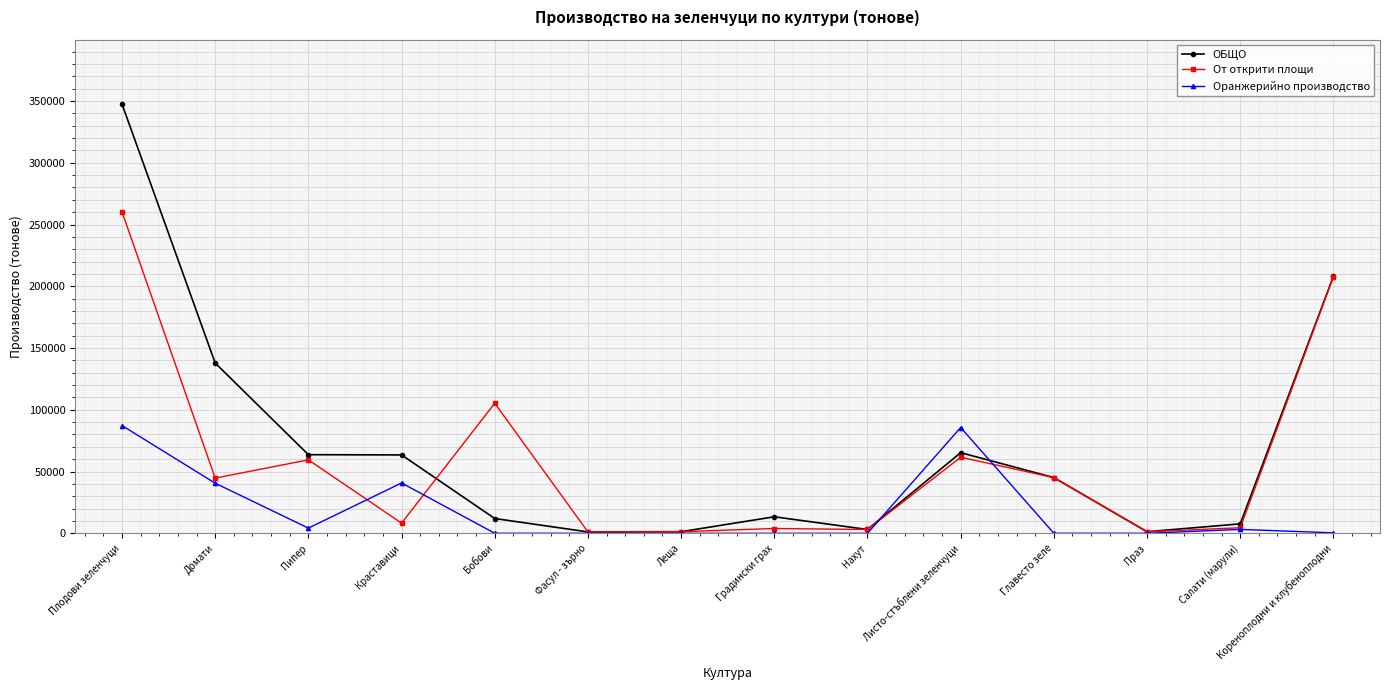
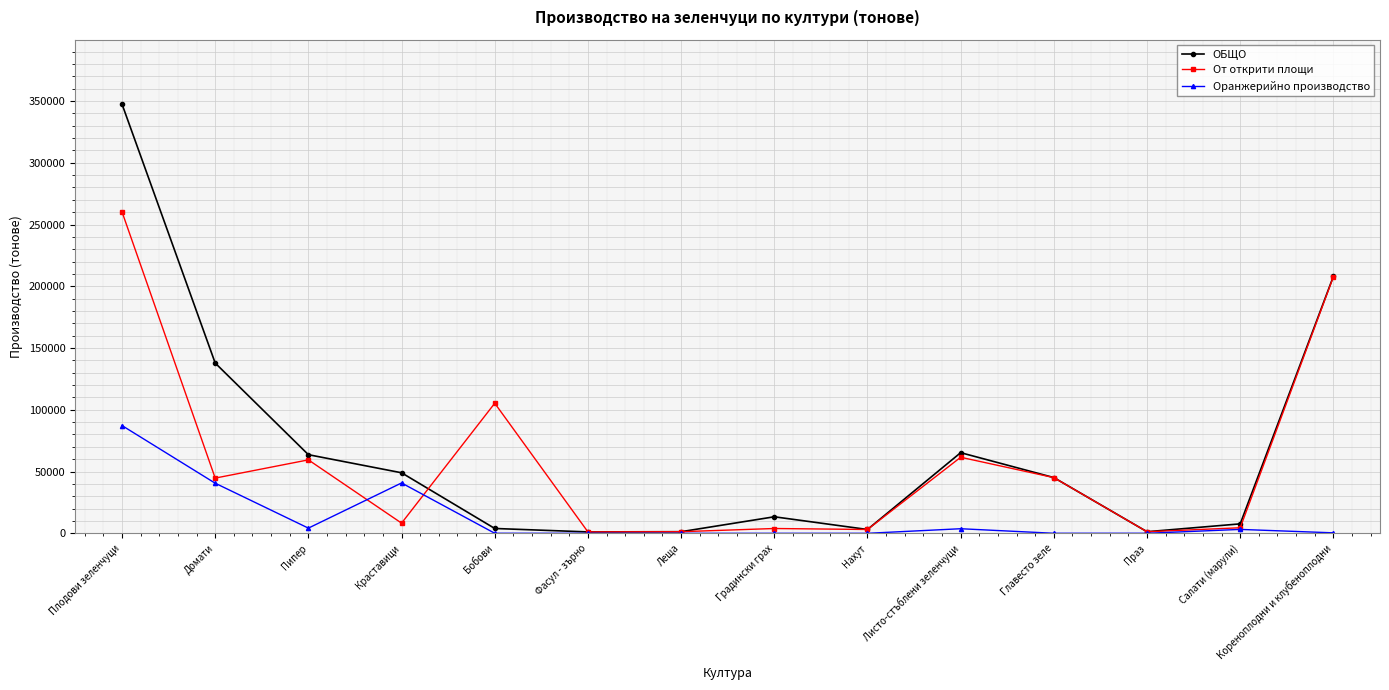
  {
    "ОБЩО": {
      "Плодови зеленчуци": 347000,
      "Домати": 138000,
      "Пипер": 64000,
-     "Краставици": 63000,
-     "Бобови": 12000,
+     "Краставици": 49000,
+     "Бобови": 4000,
      "Градински грах": 13000,
      "Листо-стъблени зеленчуци": 65000,
      "Салати (марули)": 8000
    },
    "От открити площи": {
      "Плодови зеленчуци": 260000,
      "Домати": 45000,
      "Пипер": 59000,
      "Краставици": 8000,
      "Бобови": 105000,
      "Градински грах": 4000,
      "Листо-стъблени зеленчуци": 62000
    },
    "Оранжерийно производство": {
      "Плодови зеленчуци": 87000,
      "Домати": 41000,
      "Пипер": 4000,
      "Краставици": 41000,
      "Бобови": 0,
      "Градински грах": 0,
      "Нахут": 0,
-     "Листо-стъблени зеленчуци": 86000,
+     "Листо-стъблени зеленчуци": 4000,
      "Главесто зеле": 0,
      "Кореноплодни и клубеноплодни": 0
    }
  }
